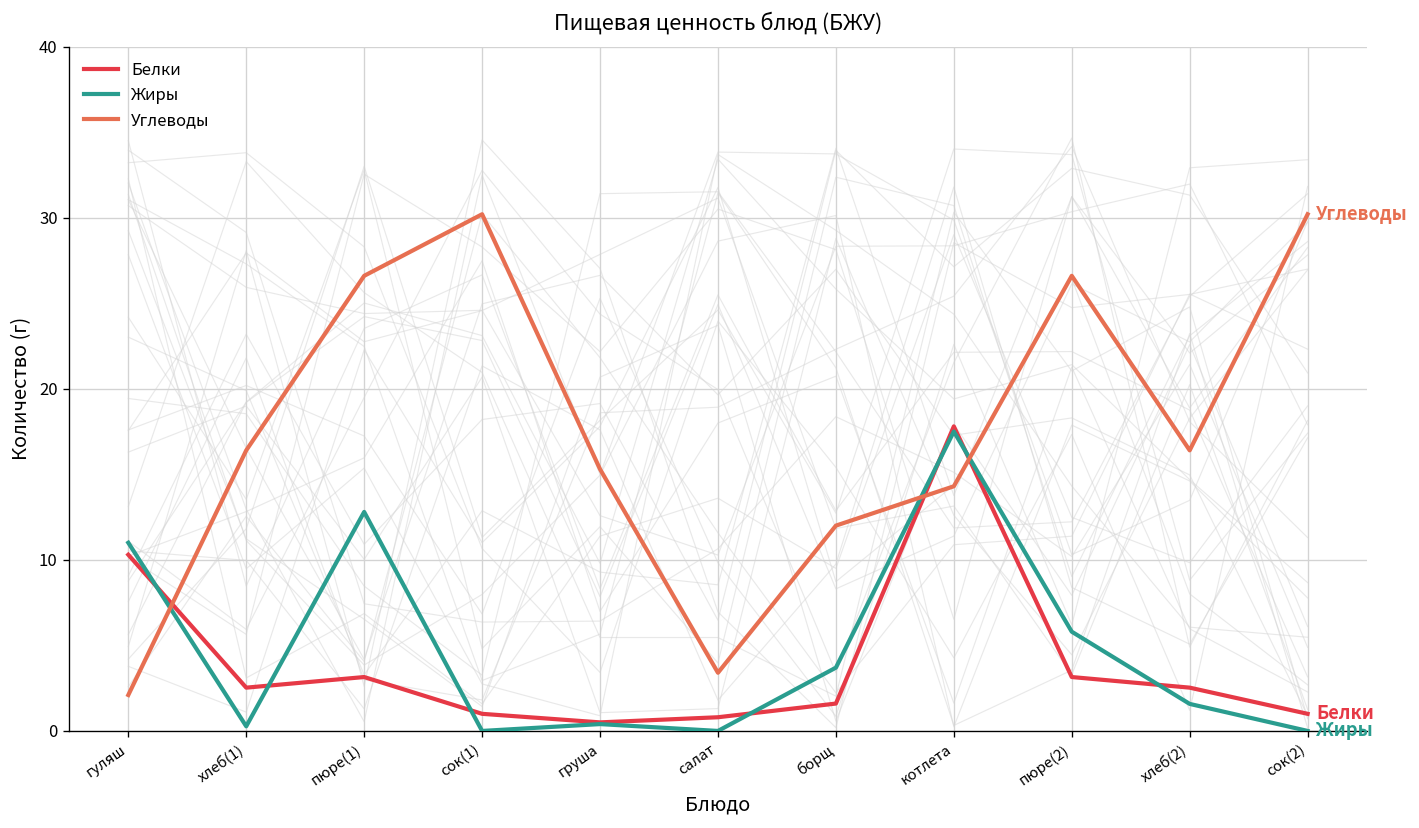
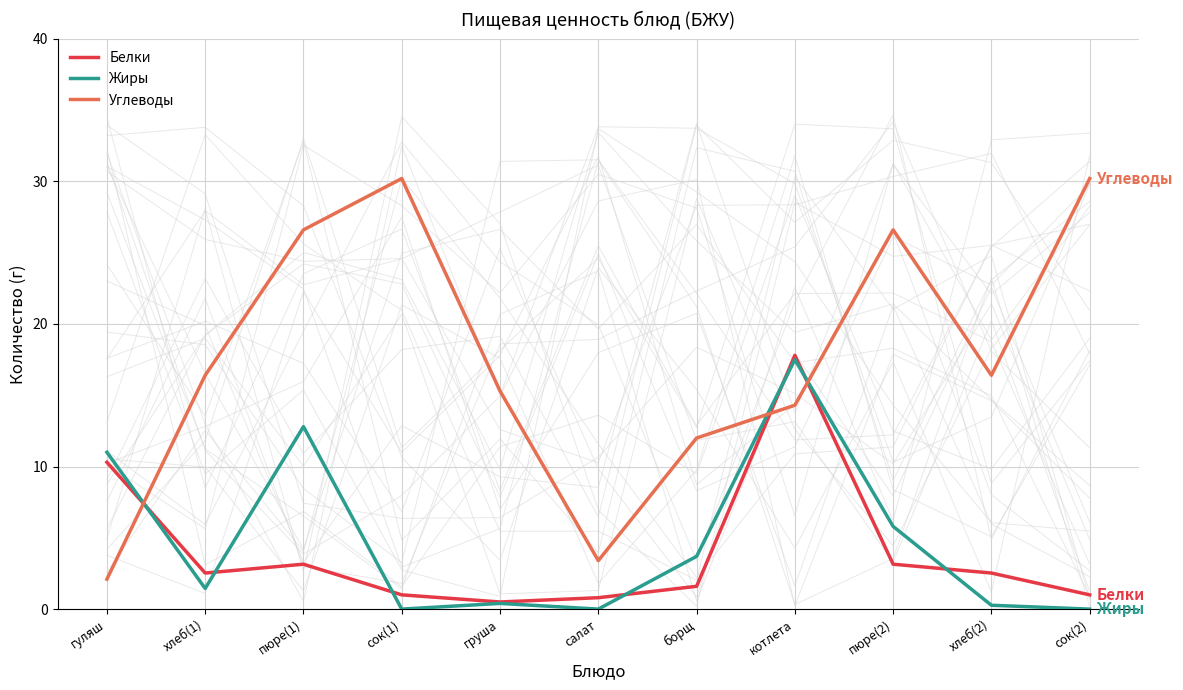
  {
    "Жиры": {
-     "хлеб(1)": 0.3,
+     "хлеб(1)": 1.5,
      "пюре(1)": 12.8,
      "сок(1)": 0.0,
      "салат": 0.0,
      "борщ": 3.7,
      "котлета": 17.5,
      "пюре(2)": 5.8,
-     "хлеб(2)": 1.6
+     "хлеб(2)": 0.3
    }
  }
